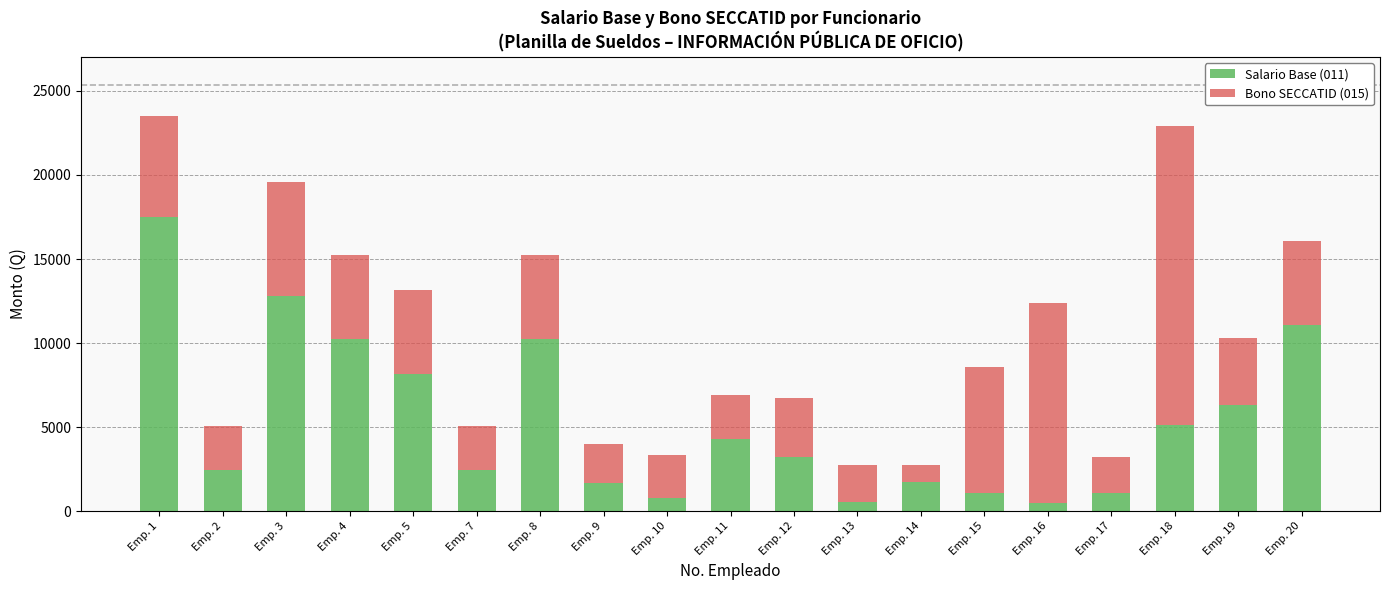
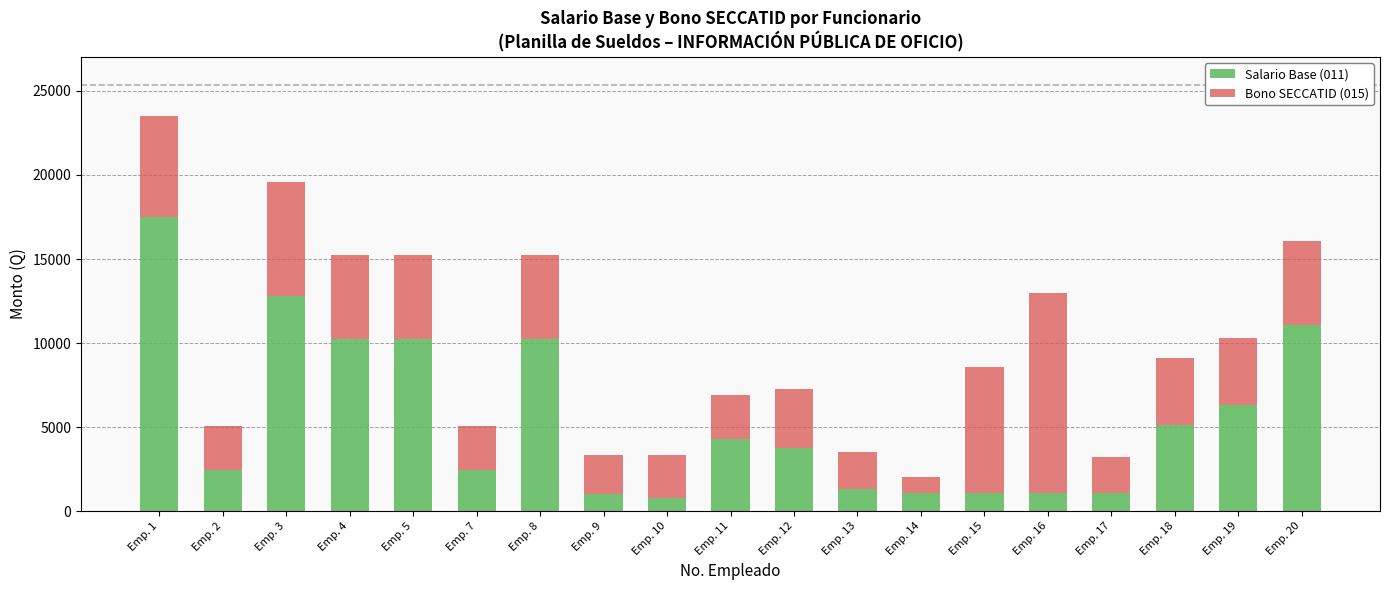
  {
    "Salario Base (011)": {
      "Emp. 1": 17500,
      "Emp. 2": 2400,
      "Emp. 3": 12800,
      "Emp. 4": 10300,
-     "Emp. 5": 8200,
+     "Emp. 5": 10300,
      "Emp. 7": 2400,
      "Emp. 8": 10300,
-     "Emp. 9": 1700,
+     "Emp. 9": 1000,
      "Emp. 10": 800,
      "Emp. 11": 4300,
-     "Emp. 12": 3200,
-     "Emp. 13": 500,
-     "Emp. 14": 1700,
+     "Emp. 12": 3800,
+     "Emp. 13": 1300,
+     "Emp. 14": 1100,
      "Emp. 15": 1100,
-     "Emp. 16": 500,
+     "Emp. 16": 1100,
      "Emp. 17": 1100,
      "Emp. 18": 5100,
      "Emp. 19": 6300,
      "Emp. 20": 11100
    },
    "Bono SECCATID (015)": {
      "Emp. 1": 6000,
      "Emp. 2": 2600,
      "Emp. 3": 6800,
      "Emp. 4": 5000,
      "Emp. 5": 5000,
      "Emp. 7": 2600,
      "Emp. 8": 5000,
      "Emp. 9": 2300,
      "Emp. 10": 2600,
      "Emp. 11": 2600,
      "Emp. 12": 3500,
      "Emp. 13": 2200,
      "Emp. 14": 1000,
      "Emp. 15": 7500,
      "Emp. 16": 11900,
      "Emp. 17": 2100,
-     "Emp. 18": 17800,
+     "Emp. 18": 4000,
      "Emp. 19": 4000,
      "Emp. 20": 5000
    }
  }
